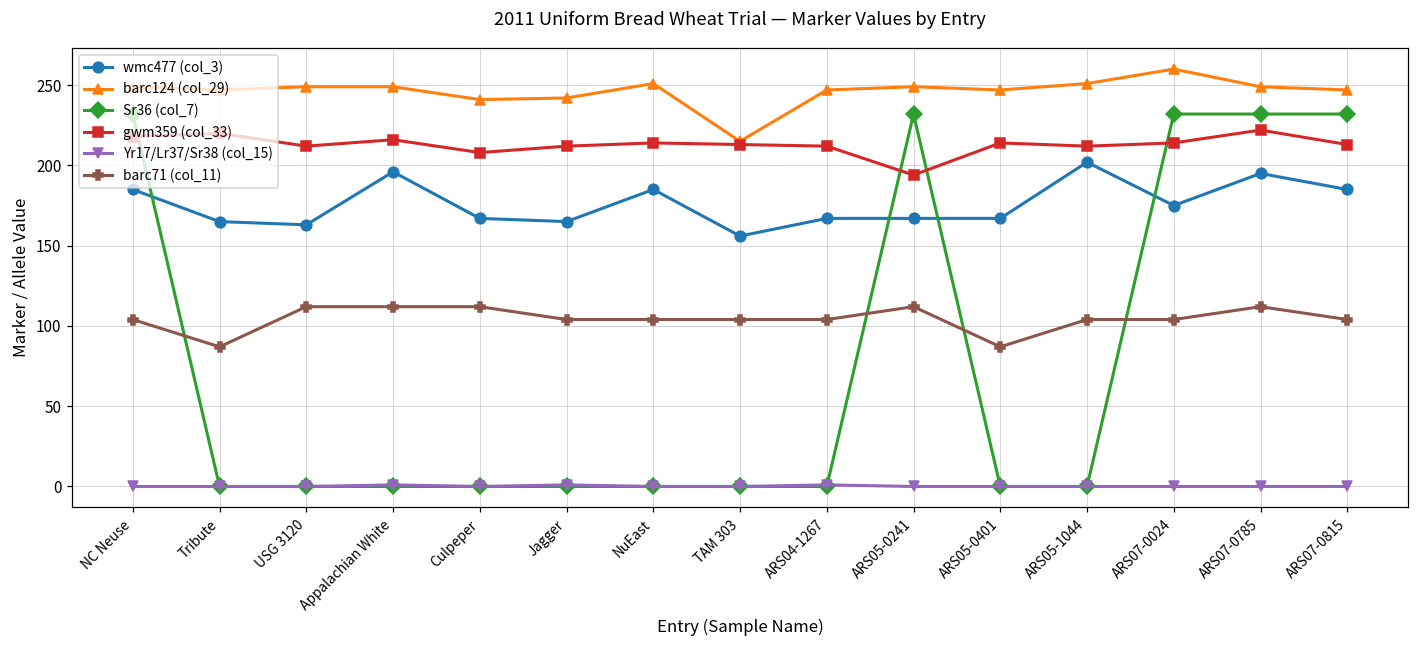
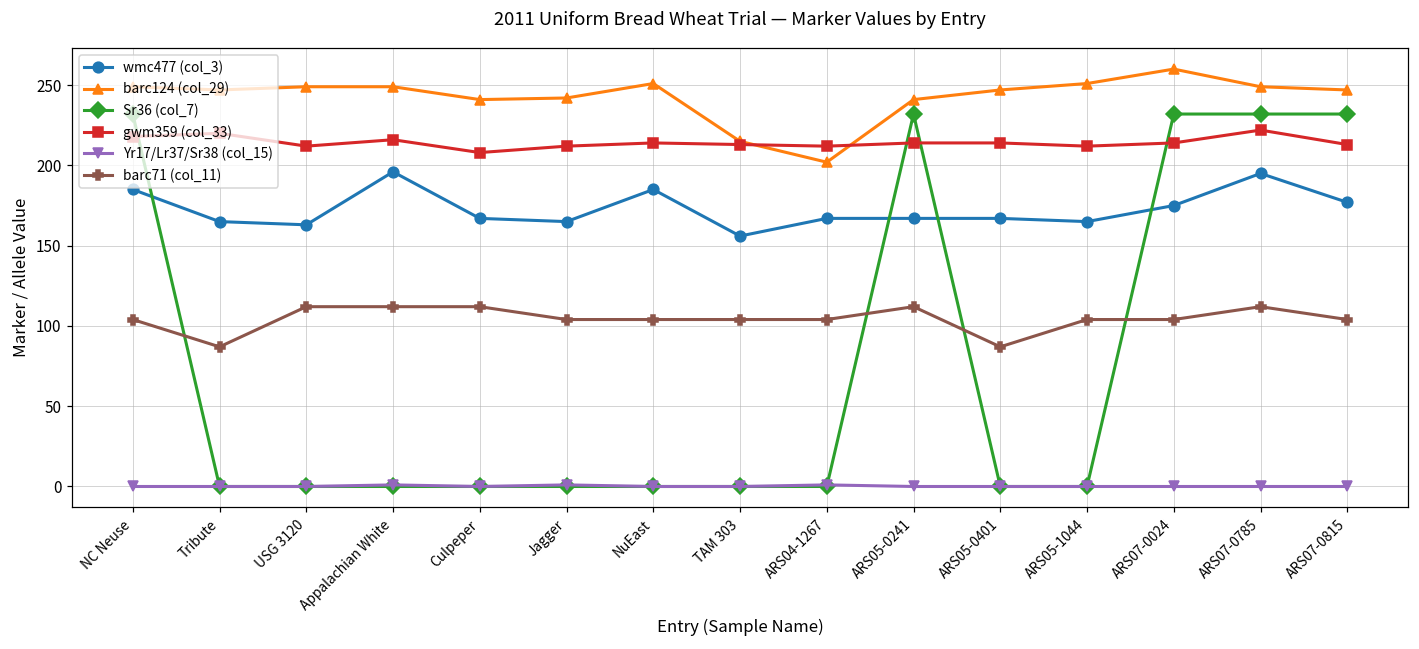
  {
    "wmc477 (col_3)": {
      "NC Neuse": 185,
      "Tribute": 165,
      "USG 3120": 163,
      "Appalachian White": 196,
      "Culpeper": 167,
      "Jagger": 165,
      "NuEast": 185,
      "TAM 303": 156,
      "ARS04-1267": 167,
      "ARS05-0241": 167,
      "ARS05-0401": 167,
-     "ARS05-1044": 202,
+     "ARS05-1044": 165,
      "ARS07-0024": 175,
      "ARS07-0785": 195,
-     "ARS07-0815": 185
+     "ARS07-0815": 177
    },
    "barc124 (col_29)": {
      "USG 3120": 249,
      "Appalachian White": 249,
      "Culpeper": 241,
      "Jagger": 242,
      "NuEast": 251,
      "TAM 303": 215,
-     "ARS04-1267": 247,
-     "ARS05-0241": 249,
+     "ARS04-1267": 202,
+     "ARS05-0241": 241,
      "ARS05-0401": 247,
      "ARS05-1044": 251,
      "ARS07-0024": 260,
      "ARS07-0785": 249,
      "ARS07-0815": 247
    },
    "Sr36 (col_7)": {
      "ARS05-0241": 232,
      "ARS07-0024": 232,
      "ARS07-0785": 232,
      "ARS07-0815": 232
    },
    "gwm359 (col_33)": {
      "USG 3120": 212,
      "Appalachian White": 216,
      "Culpeper": 208,
      "Jagger": 212,
      "NuEast": 214,
      "TAM 303": 213,
      "ARS04-1267": 212,
-     "ARS05-0241": 194,
+     "ARS05-0241": 214,
      "ARS05-0401": 214,
      "ARS05-1044": 212,
      "ARS07-0024": 214,
      "ARS07-0785": 222,
      "ARS07-0815": 213
    },
    "Yr17/Lr37/Sr38 (col_15)": {
      "NC Neuse": 0,
      "ARS05-0241": 0,
      "ARS07-0024": 0,
      "ARS07-0785": 0,
      "ARS07-0815": 0
    },
    "barc71 (col_11)": {
      "NC Neuse": 104,
      "Tribute": 87,
      "USG 3120": 112,
      "Appalachian White": 112,
      "Culpeper": 112,
      "Jagger": 104,
      "NuEast": 104,
      "TAM 303": 104,
      "ARS04-1267": 104,
      "ARS05-0241": 112,
      "ARS05-0401": 87,
      "ARS05-1044": 104,
      "ARS07-0024": 104,
      "ARS07-0785": 112,
      "ARS07-0815": 104
    }
  }
